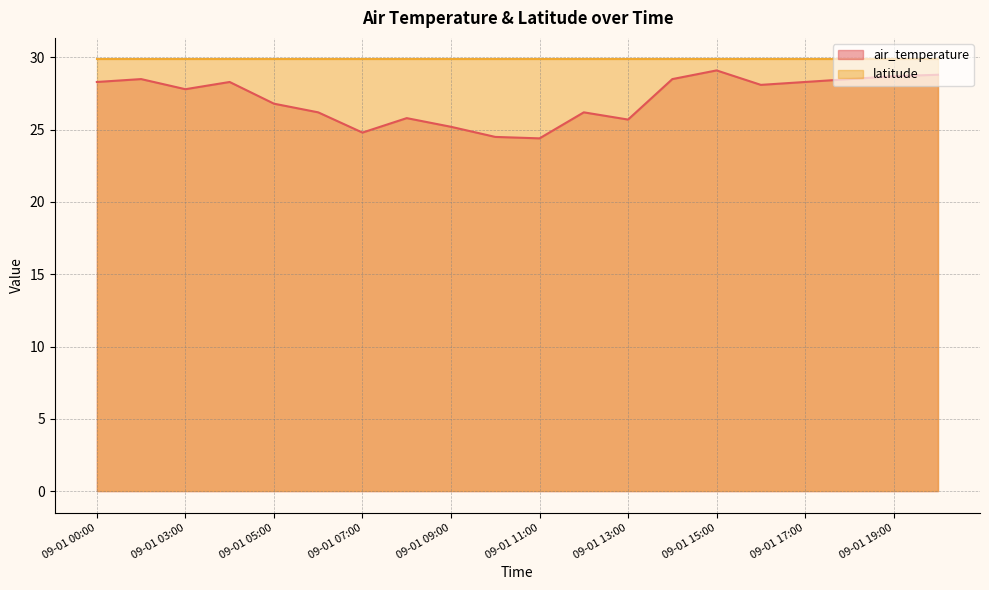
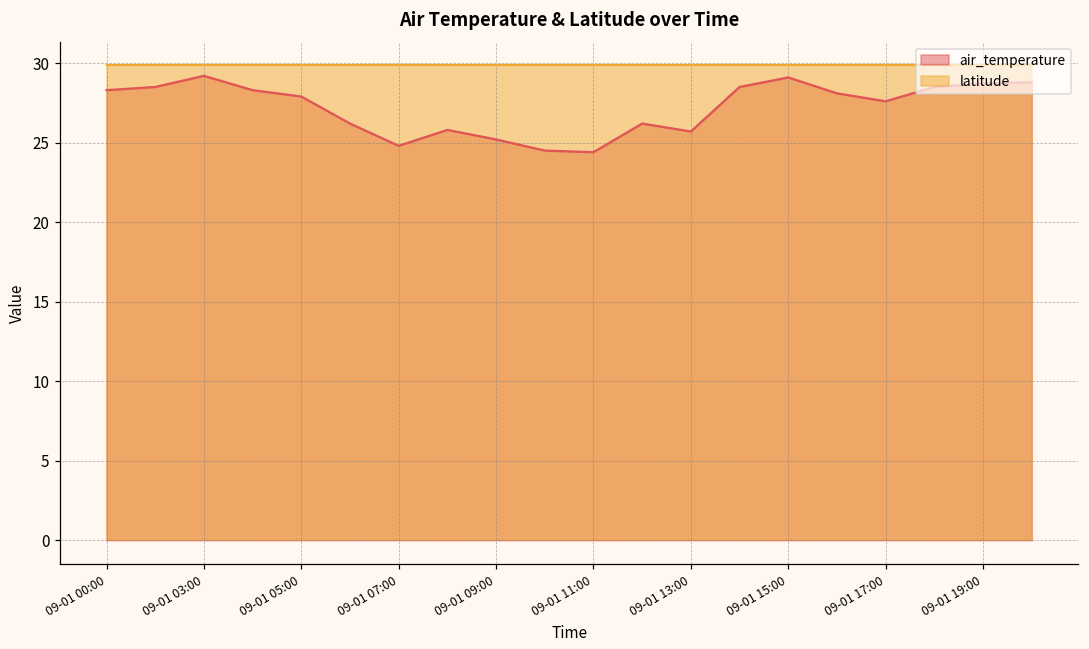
  {
    "air_temperature": {
      "09-01 00:00": 28.3,
-     "09-01 03:00": 27.8,
-     "09-01 05:00": 26.8,
+     "09-01 03:00": 29.2,
+     "09-01 05:00": 27.9,
      "09-01 07:00": 24.8,
      "09-01 09:00": 25.2,
      "09-01 11:00": 24.4,
      "09-01 13:00": 25.7,
      "09-01 15:00": 29.1,
-     "09-01 17:00": 28.3
+     "09-01 17:00": 27.6
    },
    "latitude": {
      "09-01 00:00": 29.9,
      "09-01 03:00": 29.9,
      "09-01 05:00": 29.9,
      "09-01 07:00": 29.9,
      "09-01 09:00": 29.9,
      "09-01 11:00": 29.9,
      "09-01 13:00": 29.9,
      "09-01 15:00": 29.9,
      "09-01 17:00": 29.9
    }
  }
